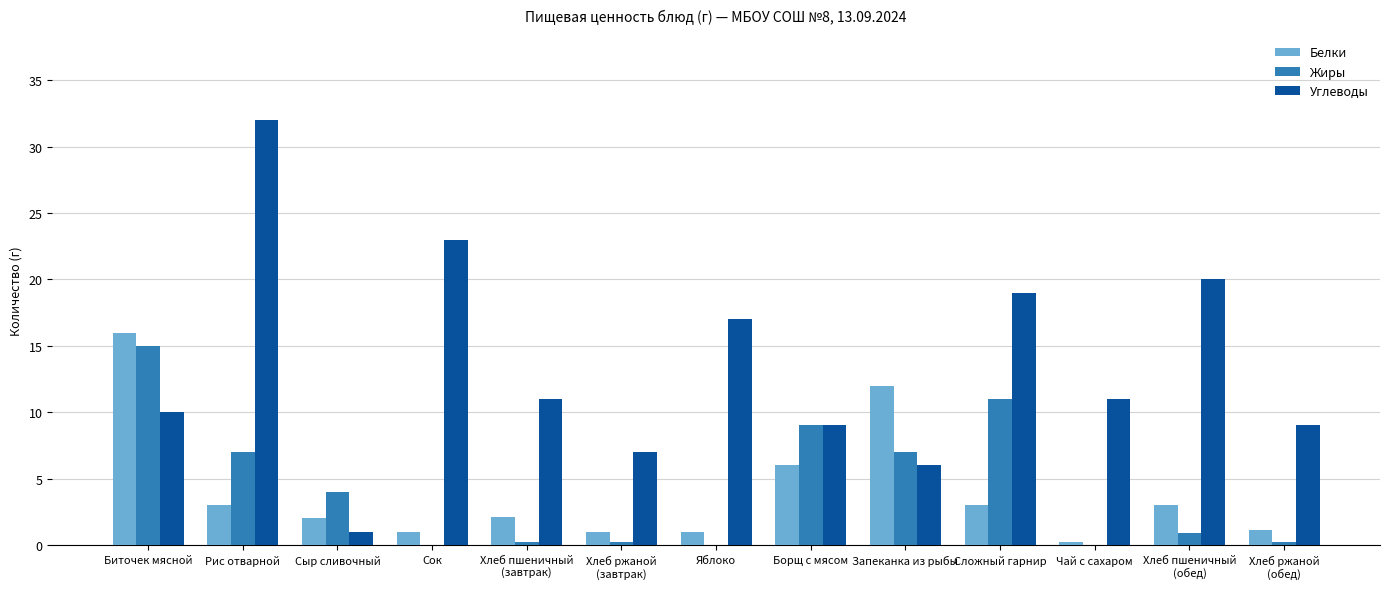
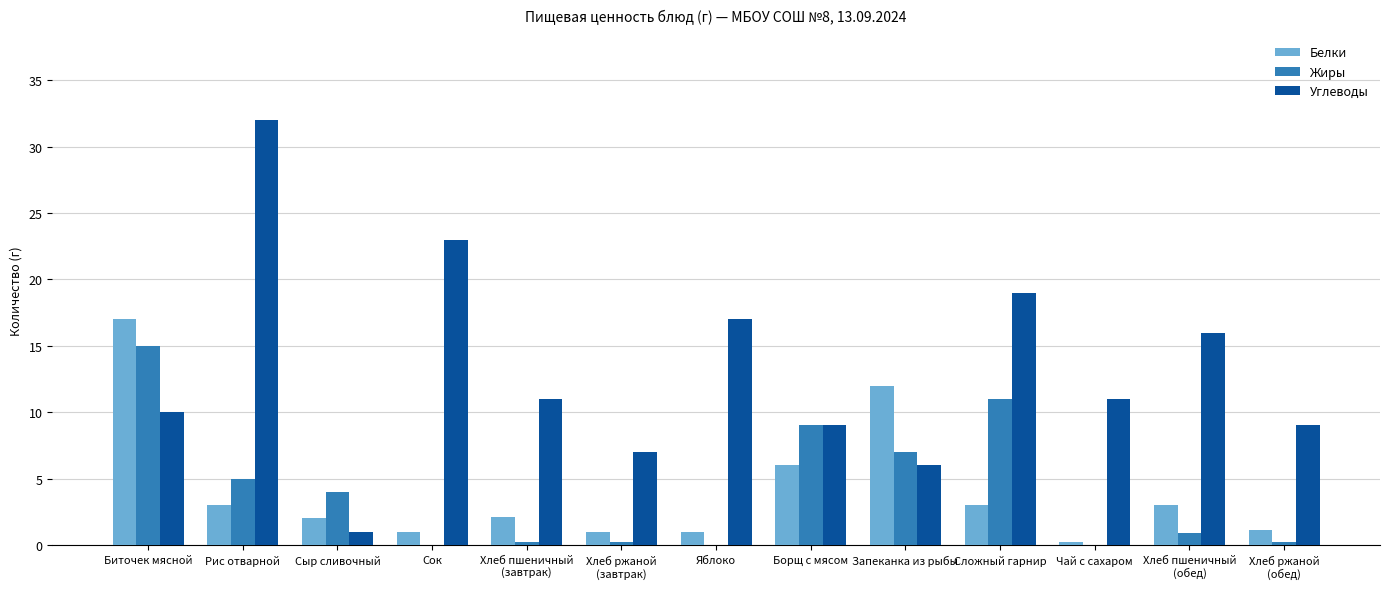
  {
    "Белки": {
-     "Биточек мясной": 16,
+     "Биточек мясной": 17,
      "Рис отварной": 3,
      "Сыр сливочный": 2,
      "Сок": 1,
      "Хлеб пшеничный (завтрак)": 2,
      "Хлеб ржаной (завтрак)": 1,
      "Яблоко": 1,
      "Борщ с мясом": 6,
      "Запеканка из рыбы": 12,
      "Сложный гарнир": 3,
      "Чай с сахаром": 0.2,
      "Хлеб пшеничный (обед)": 3,
      "Хлеб ржаной (обед)": 1
    },
    "Жиры": {
      "Биточек мясной": 15,
-     "Рис отварной": 7,
+     "Рис отварной": 5,
      "Сыр сливочный": 4,
      "Сок": 0,
      "Хлеб пшеничный (завтрак)": 0.2,
      "Хлеб ржаной (завтрак)": 0.2,
      "Яблоко": 0,
      "Борщ с мясом": 9,
      "Запеканка из рыбы": 7,
      "Сложный гарнир": 11,
      "Чай с сахаром": 0,
      "Хлеб пшеничный (обед)": 1,
      "Хлеб ржаной (обед)": 0.2
    },
    "Углеводы": {
      "Биточек мясной": 10,
      "Рис отварной": 32,
      "Сыр сливочный": 1,
      "Сок": 23,
      "Хлеб пшеничный (завтрак)": 11,
      "Хлеб ржаной (завтрак)": 7,
      "Яблоко": 17,
      "Борщ с мясом": 9,
      "Запеканка из рыбы": 6,
      "Сложный гарнир": 19,
      "Чай с сахаром": 11,
-     "Хлеб пшеничный (обед)": 20,
+     "Хлеб пшеничный (обед)": 16,
      "Хлеб ржаной (обед)": 9
    }
  }
